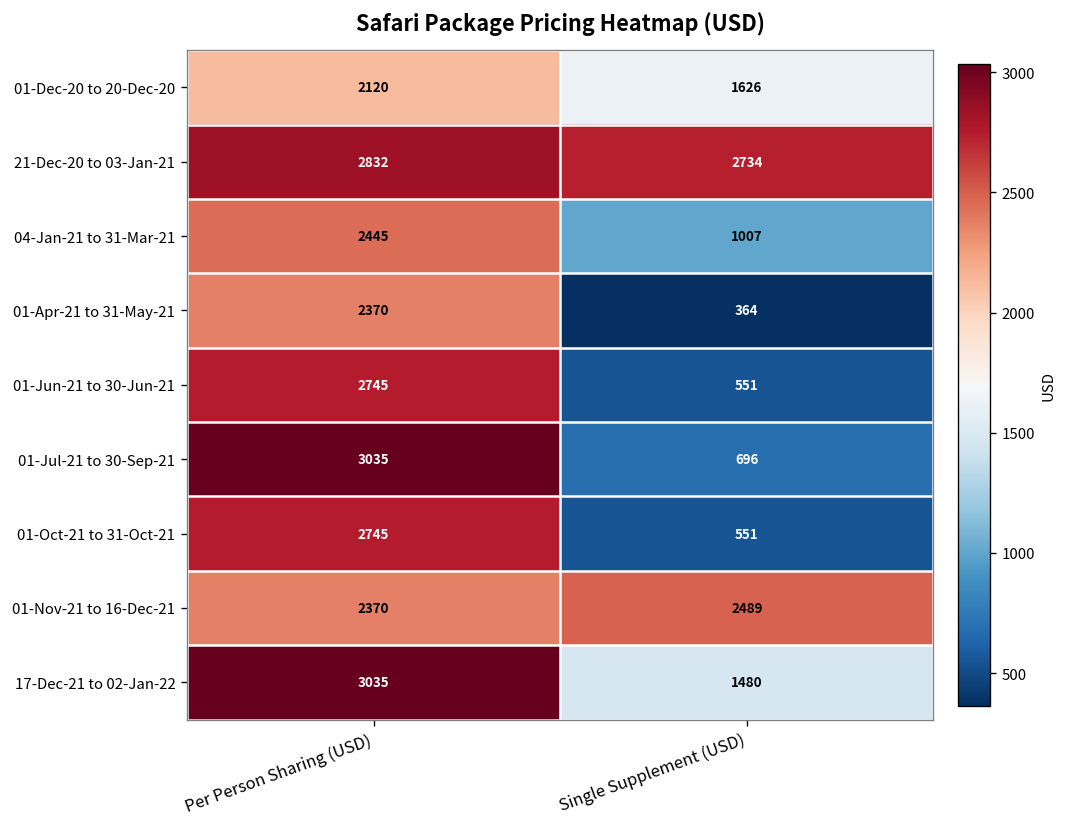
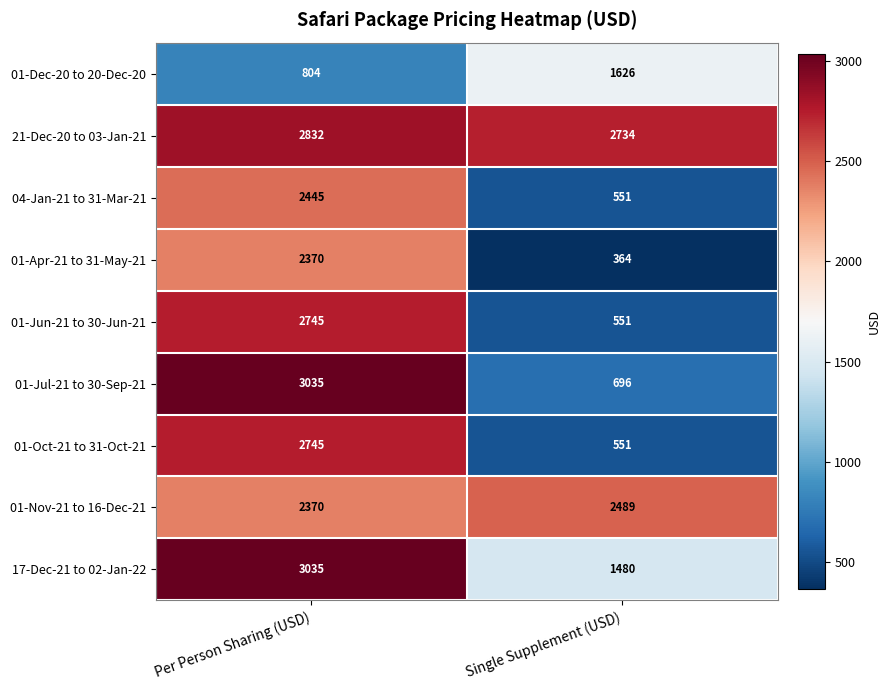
  {
    "01-Dec-20 to 20-Dec-20": {
-     "Per Person Sharing (USD)": 2120,
+     "Per Person Sharing (USD)": 804,
      "Single Supplement (USD)": 1626
    },
    "21-Dec-20 to 03-Jan-21": {
      "Per Person Sharing (USD)": 2832,
      "Single Supplement (USD)": 2734
    },
    "04-Jan-21 to 31-Mar-21": {
      "Per Person Sharing (USD)": 2445,
-     "Single Supplement (USD)": 1007
+     "Single Supplement (USD)": 551
    },
    "01-Apr-21 to 31-May-21": {
      "Per Person Sharing (USD)": 2370,
      "Single Supplement (USD)": 364
    },
    "01-Jun-21 to 30-Jun-21": {
      "Per Person Sharing (USD)": 2745,
      "Single Supplement (USD)": 551
    },
    "01-Jul-21 to 30-Sep-21": {
      "Per Person Sharing (USD)": 3035,
      "Single Supplement (USD)": 696
    },
    "01-Oct-21 to 31-Oct-21": {
      "Per Person Sharing (USD)": 2745,
      "Single Supplement (USD)": 551
    },
    "01-Nov-21 to 16-Dec-21": {
      "Per Person Sharing (USD)": 2370,
      "Single Supplement (USD)": 2489
    },
    "17-Dec-21 to 02-Jan-22": {
      "Per Person Sharing (USD)": 3035,
      "Single Supplement (USD)": 1480
    }
  }
